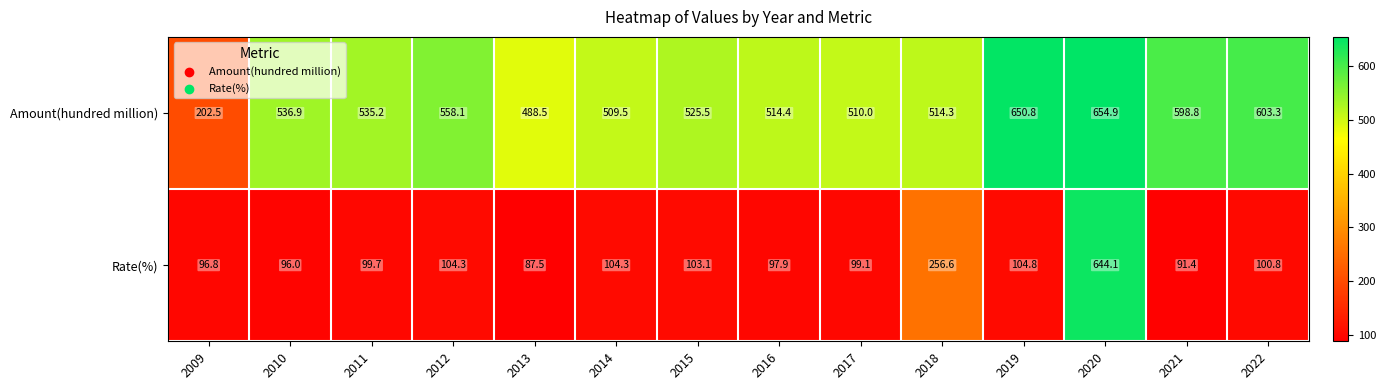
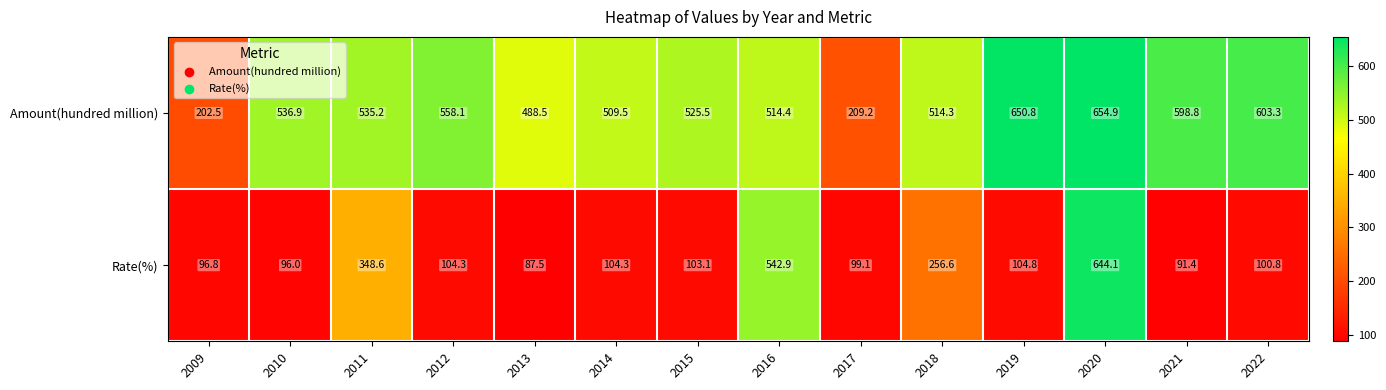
  {
    "Amount(hundred million)": {
-     "2017": 510.0
+     "2017": 209.2
    },
    "Rate(%)": {
-     "2011": 99.7,
-     "2016": 97.9
+     "2011": 348.6,
+     "2016": 542.9
    }
  }
